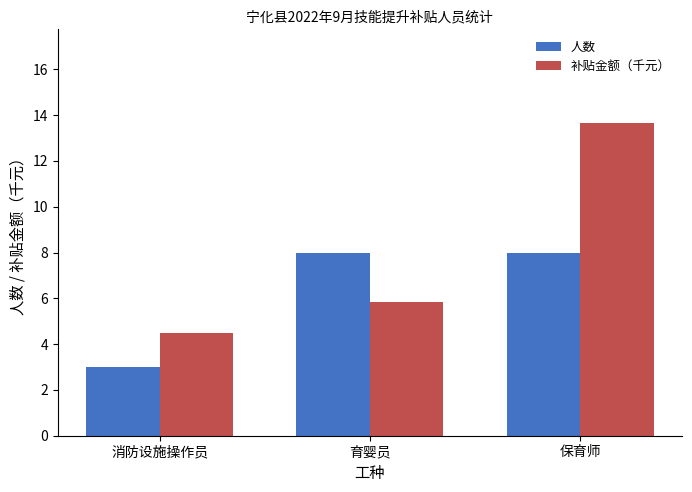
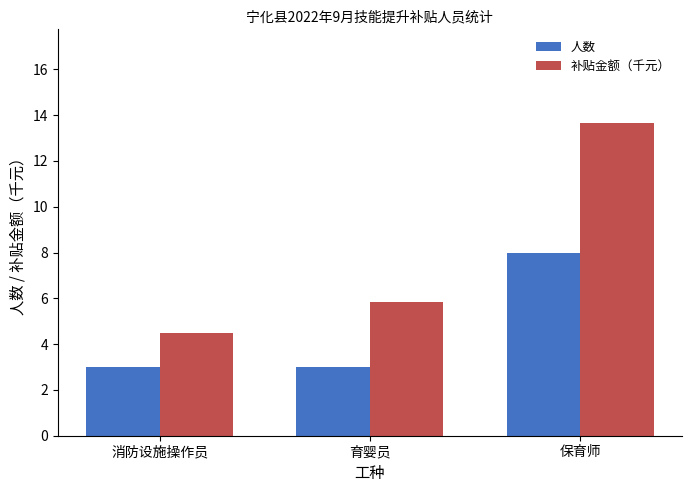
  {
    "人数": {
      "消防设施操作员": 3,
-     "育婴员": 8,
+     "育婴员": 3,
      "保育师": 8
    },
    "补贴金额（千元）": {
      "消防设施操作员": 4.5,
      "育婴员": 5.9,
      "保育师": 13.7
    }
  }
